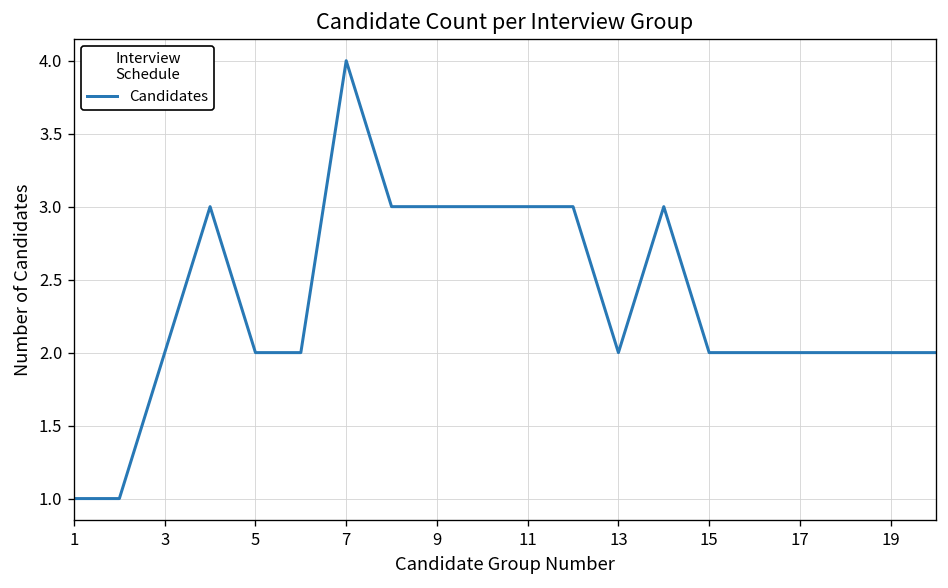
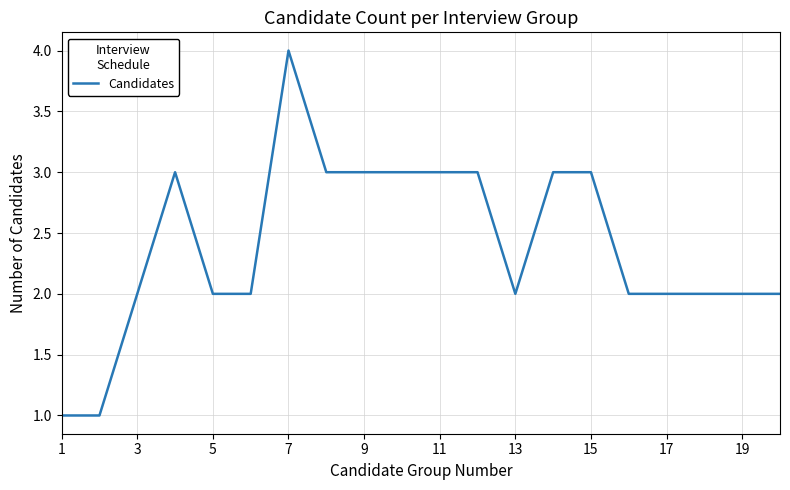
  {
    "1": 1,
    "3": 2,
    "5": 2,
    "7": 4,
    "9": 3,
    "11": 3,
    "13": 2,
-   "15": 2,
+   "15": 3,
    "17": 2,
    "19": 2
  }
